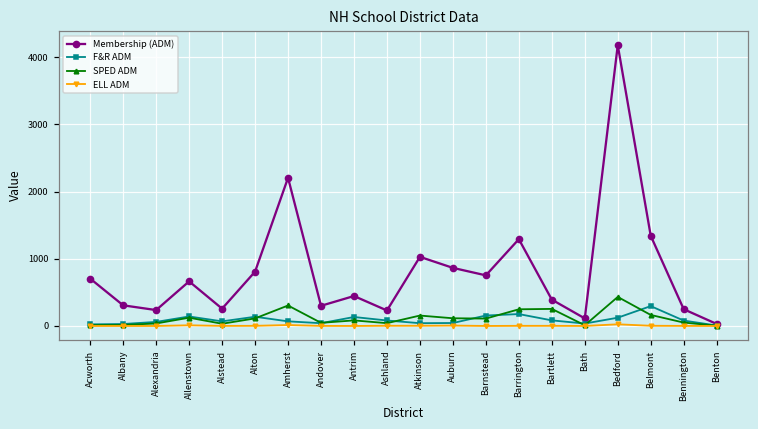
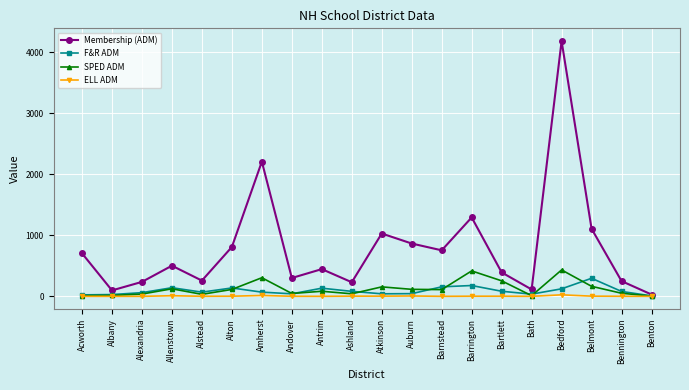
  {
    "Membership (ADM)": {
      "Acworth": 700,
-     "Albany": 300,
+     "Albany": 100,
      "Alexandria": 200,
-     "Allenstown": 700,
+     "Allenstown": 500,
      "Alstead": 300,
      "Alton": 800,
      "Amherst": 2200,
      "Andover": 300,
      "Antrim": 400,
      "Ashland": 200,
      "Atkinson": 1000,
      "Auburn": 900,
      "Barnstead": 800,
      "Barrington": 1300,
      "Bartlett": 400,
      "Bath": 100,
      "Bedford": 4200,
-     "Belmont": 1300,
+     "Belmont": 1100,
      "Bennington": 200
    },
    "F&R ADM": {
      "Amherst": 100,
      "Antrim": 100,
      "Barnstead": 200,
      "Barrington": 200,
      "Bartlett": 100,
      "Bedford": 100,
      "Belmont": 300
    },
    "SPED ADM": {
      "Amherst": 300,
      "Antrim": 100,
      "Atkinson": 200,
      "Auburn": 100,
      "Barnstead": 100,
-     "Barrington": 200,
+     "Barrington": 400,
      "Bartlett": 300,
      "Bedford": 400,
      "Belmont": 200
    },
    "ELL ADM": {
      "Allenstown": 0,
      "Alton": 0,
      "Amherst": 0,
      "Antrim": 0,
      "Barnstead": 0,
      "Barrington": 0,
      "Bartlett": 0,
      "Bedford": 0,
      "Belmont": 0,
      "Bennington": 0
    }
  }
